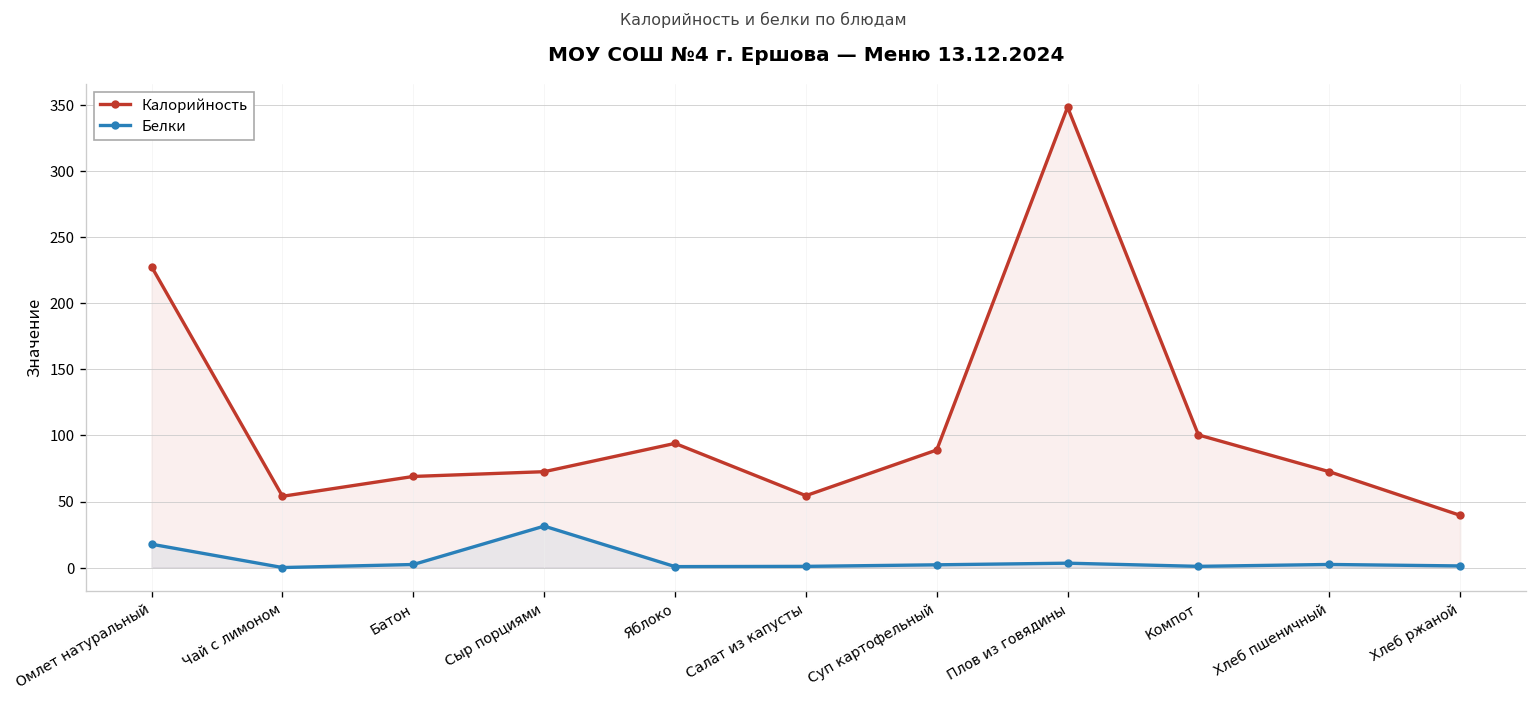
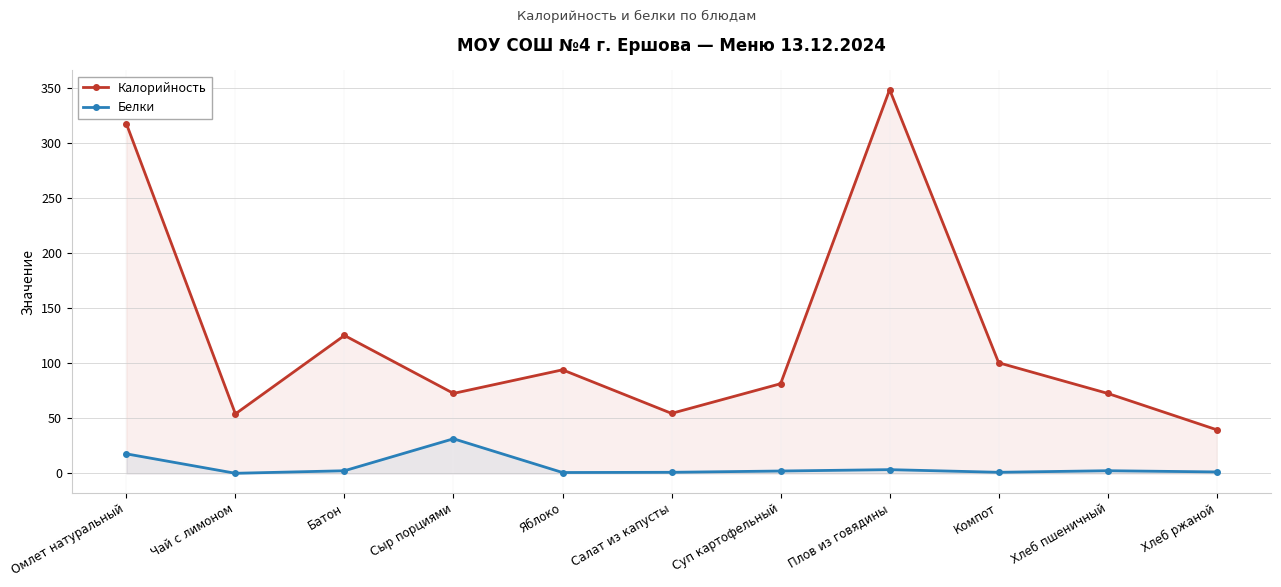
  {
    "Калорийность": {
-     "Омлет натуральный": 228,
+     "Омлет натуральный": 317,
      "Чай с лимоном": 54,
-     "Батон": 69,
+     "Батон": 125,
      "Сыр порциями": 73,
      "Яблоко": 94,
      "Салат из капусты": 54,
-     "Суп картофельный": 89,
+     "Суп картофельный": 81,
      "Плов из говядины": 348,
      "Компот": 100,
      "Хлеб пшеничный": 73,
      "Хлеб ржаной": 40
    },
    "Белки": {
      "Омлет натуральный": 18,
      "Чай с лимоном": 0,
      "Батон": 2,
      "Сыр порциями": 31,
      "Яблоко": 1,
      "Салат из капусты": 1,
      "Суп картофельный": 2,
      "Плов из говядины": 3,
      "Компот": 1,
      "Хлеб пшеничный": 2,
      "Хлеб ржаной": 1
    }
  }
